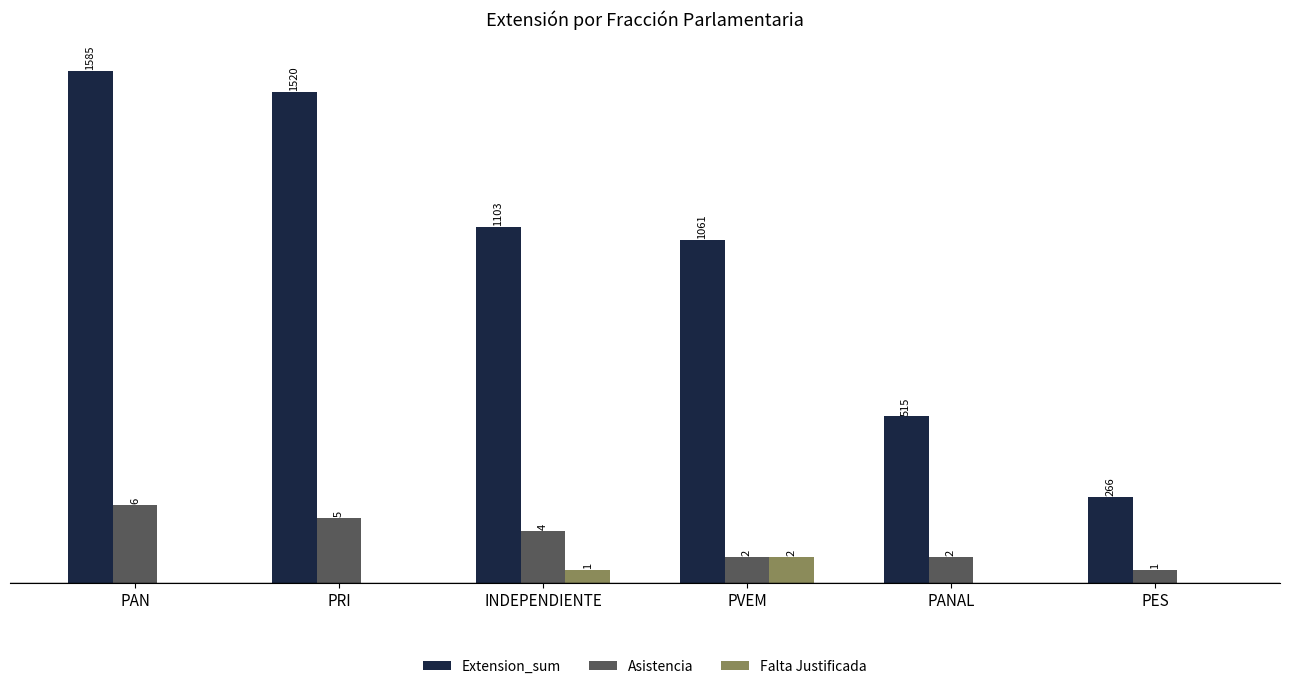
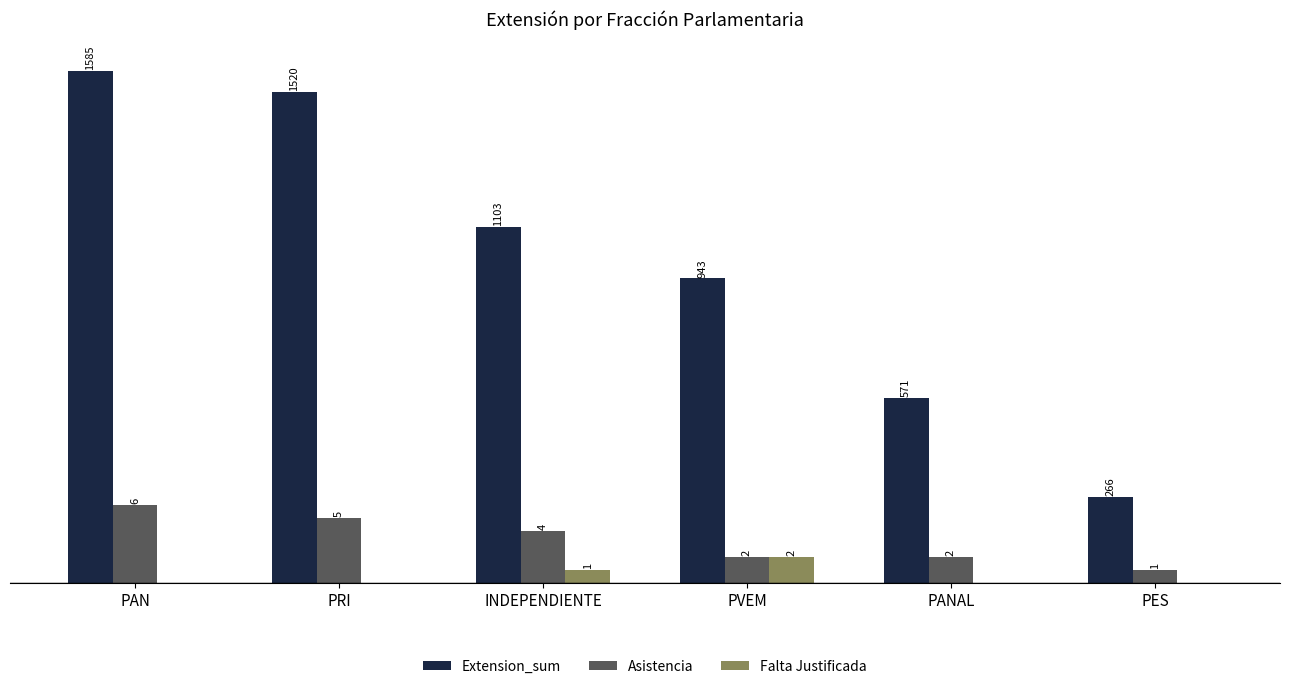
  {
    "Extension_sum": {
      "PAN": 1585,
      "PRI": 1520,
      "INDEPENDIENTE": 1103,
-     "PVEM": 1061,
-     "PANAL": 515,
+     "PVEM": 943,
+     "PANAL": 571,
      "PES": 266
    }
  }
